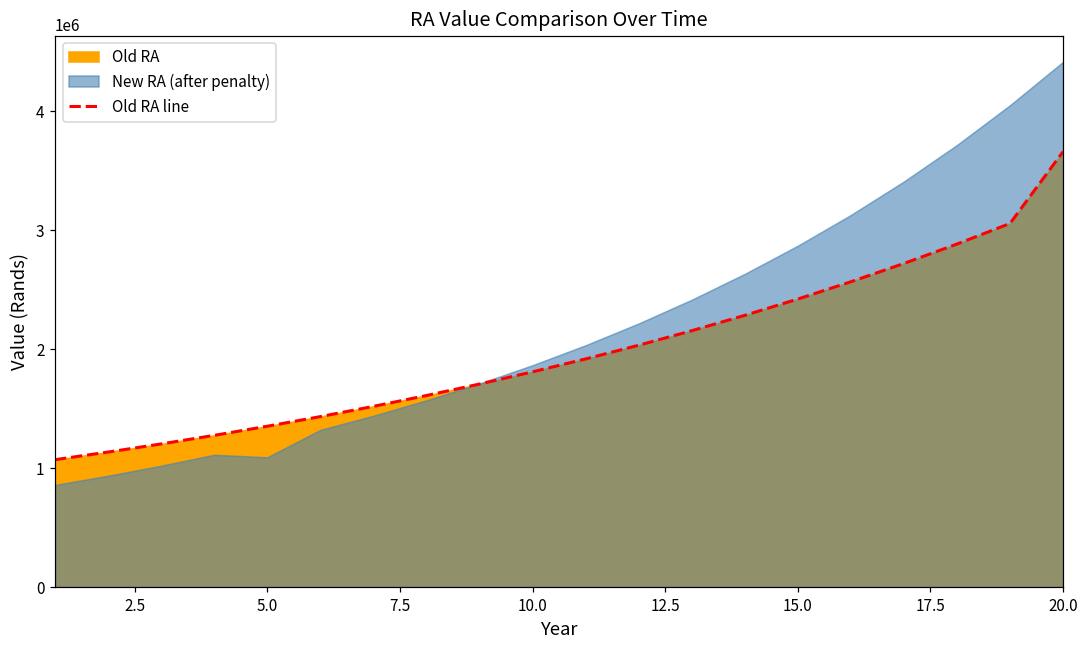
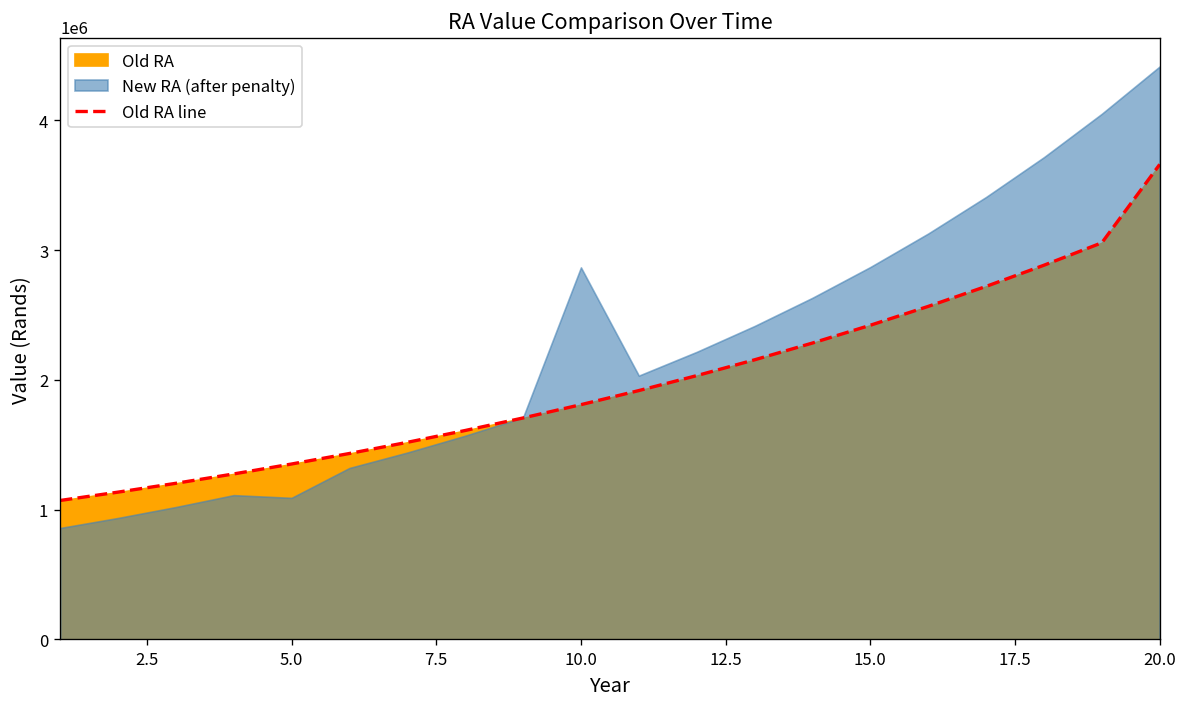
  {
    "Old RA": {
      "5.0": 1350000,
      "10.0": 1810000,
      "15.0": 2420000,
      "20.0": 3660000
    },
    "New RA (after penalty)": {
      "5.0": 1090000,
-     "10.0": 1870000,
+     "10.0": 2870000,
      "15.0": 2870000,
      "20.0": 4420000
    }
  }
